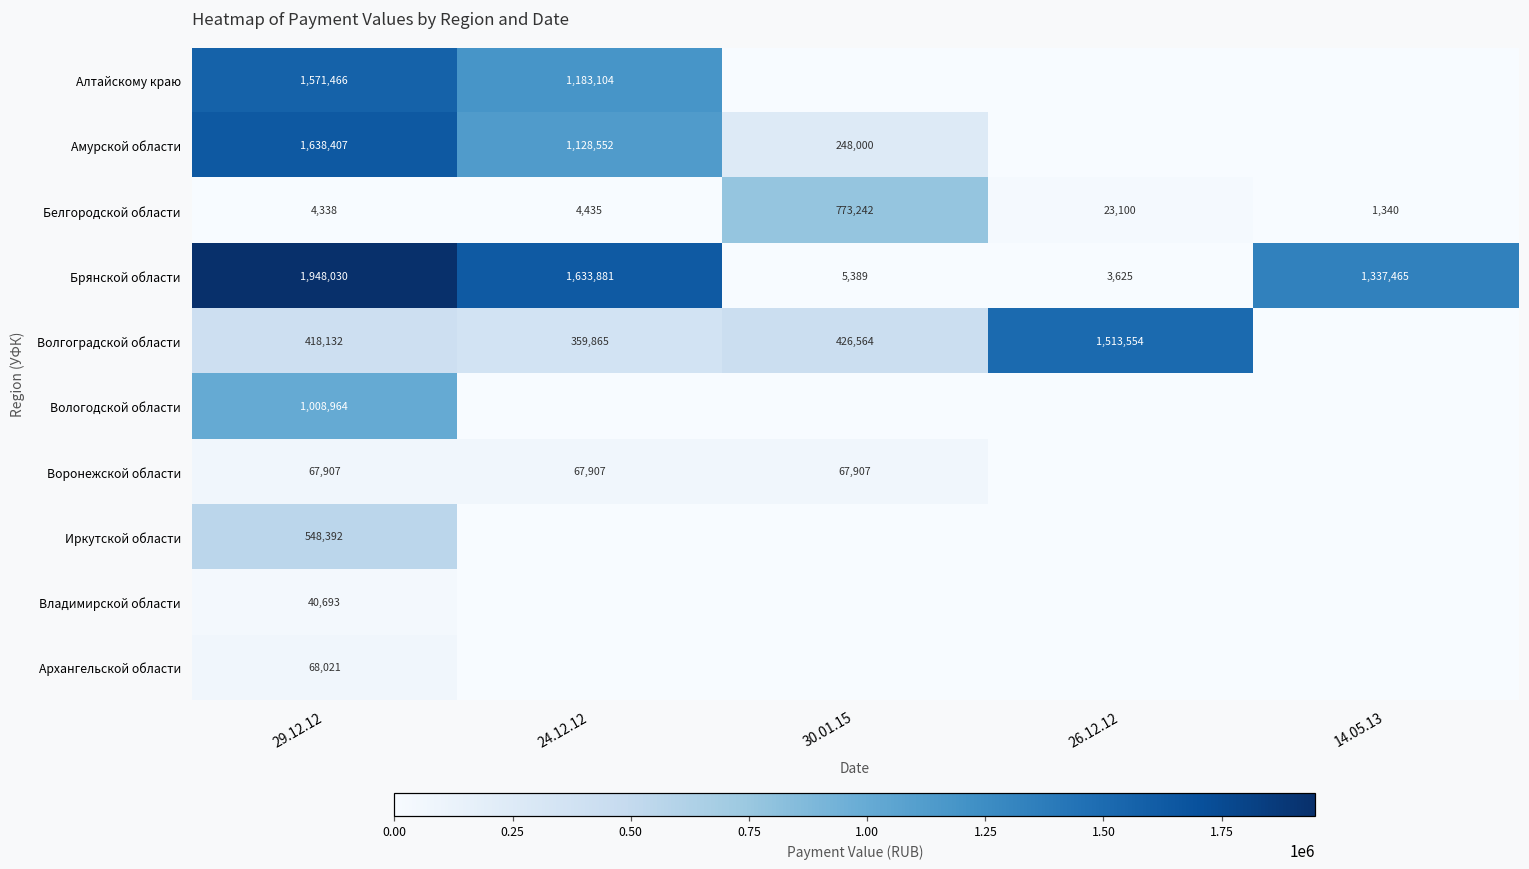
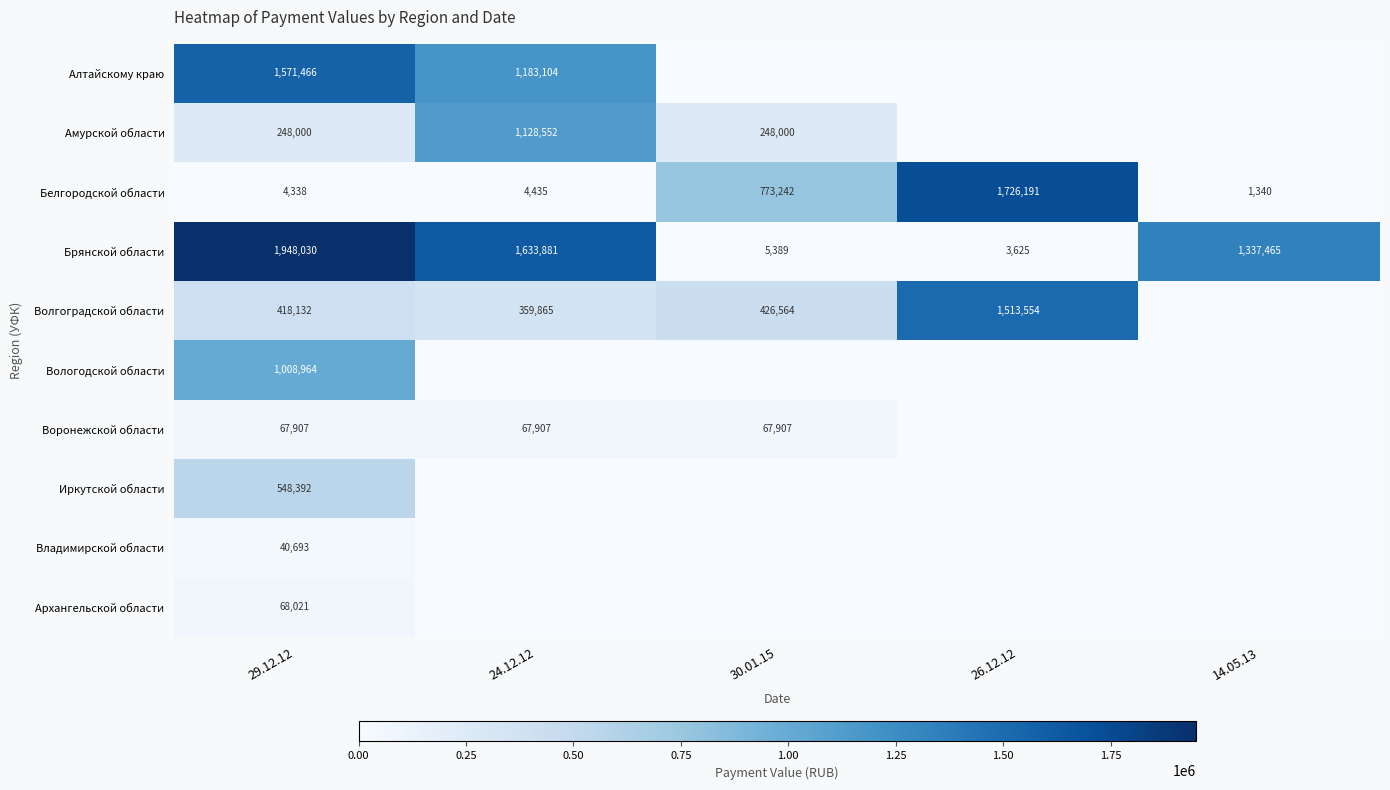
  {
    "Алтайскому краю": {
      "29.12.12": "1,571,466",
      "24.12.12": "1,183,104"
    },
    "Амурской области": {
-     "29.12.12": "1,638,407",
+     "29.12.12": "248,000",
      "24.12.12": "1,128,552",
      "30.01.15": "248,000"
    },
    "Белгородской области": {
      "29.12.12": "4,338",
      "24.12.12": "4,435",
      "30.01.15": "773,242",
-     "26.12.12": "23,100",
+     "26.12.12": "1,726,191",
      "14.05.13": "1,340"
    },
    "Брянской области": {
      "29.12.12": "1,948,030",
      "24.12.12": "1,633,881",
      "30.01.15": "5,389",
      "26.12.12": "3,625",
      "14.05.13": "1,337,465"
    },
    "Волгоградской области": {
      "29.12.12": "418,132",
      "24.12.12": "359,865",
      "30.01.15": "426,564",
      "26.12.12": "1,513,554"
    },
    "Вологодской области": {
      "29.12.12": "1,008,964"
    },
    "Воронежской области": {
      "29.12.12": "67,907",
      "24.12.12": "67,907",
      "30.01.15": "67,907"
    },
    "Иркутской области": {
      "29.12.12": "548,392"
    },
    "Владимирской области": {
      "29.12.12": "40,693"
    },
    "Архангельской области": {
      "29.12.12": "68,021"
    }
  }
